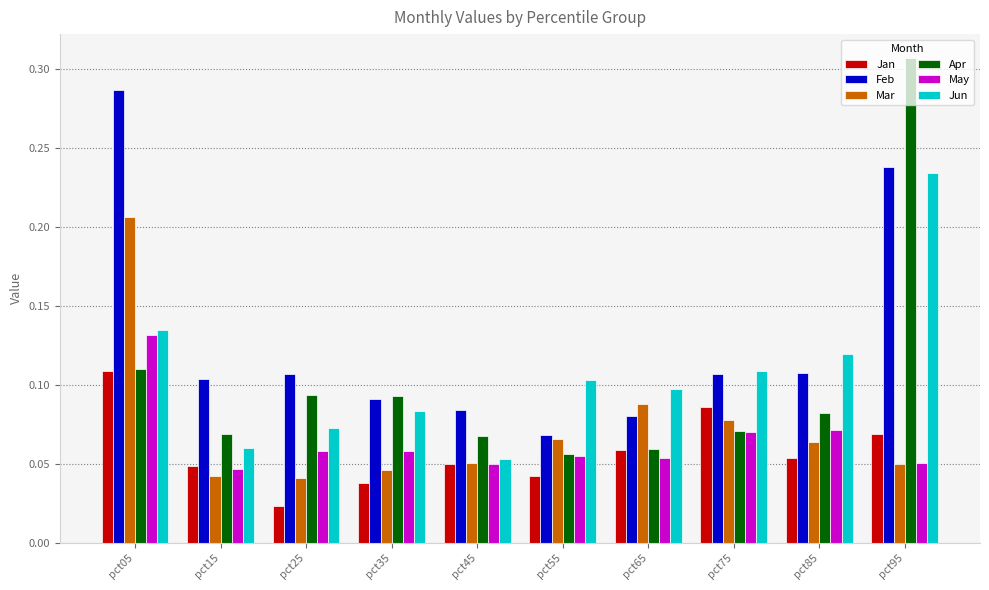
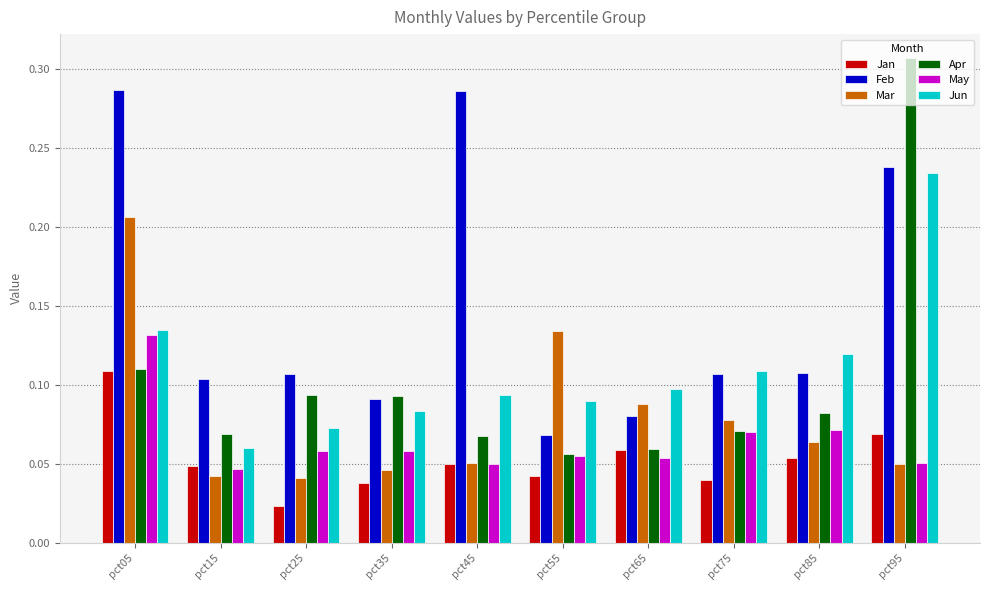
  {
    "Jan": {
      "pct05": 0.109,
      "pct15": 0.048,
      "pct25": 0.023,
      "pct35": 0.037,
      "pct45": 0.050,
      "pct55": 0.042,
      "pct65": 0.058,
-     "pct75": 0.086,
+     "pct75": 0.039,
      "pct85": 0.053,
      "pct95": 0.069
    },
    "Feb": {
      "pct05": 0.286,
      "pct15": 0.104,
      "pct25": 0.107,
      "pct35": 0.091,
-     "pct45": 0.084,
+     "pct45": 0.286,
      "pct55": 0.068,
      "pct65": 0.080,
      "pct75": 0.107,
      "pct85": 0.107,
      "pct95": 0.238
    },
    "Mar": {
      "pct05": 0.206,
      "pct15": 0.042,
      "pct25": 0.041,
      "pct35": 0.046,
      "pct45": 0.051,
-     "pct55": 0.066,
+     "pct55": 0.134,
      "pct65": 0.088,
      "pct75": 0.078,
      "pct85": 0.064,
      "pct95": 0.050
    },
    "Apr": {
      "pct05": 0.110,
      "pct15": 0.069,
      "pct25": 0.093,
      "pct35": 0.093,
      "pct45": 0.067,
      "pct55": 0.056,
      "pct65": 0.059,
      "pct75": 0.071,
      "pct85": 0.082
    },
    "May": {
      "pct05": 0.131,
      "pct15": 0.047,
      "pct25": 0.058,
      "pct35": 0.058,
      "pct45": 0.050,
      "pct55": 0.055,
      "pct65": 0.053,
      "pct75": 0.070,
      "pct85": 0.071,
      "pct95": 0.050
    },
    "Jun": {
      "pct05": 0.134,
      "pct15": 0.060,
      "pct25": 0.073,
      "pct35": 0.083,
-     "pct45": 0.053,
-     "pct55": 0.103,
+     "pct45": 0.093,
+     "pct55": 0.090,
      "pct65": 0.097,
      "pct75": 0.109,
      "pct85": 0.120,
      "pct95": 0.234
    }
  }
